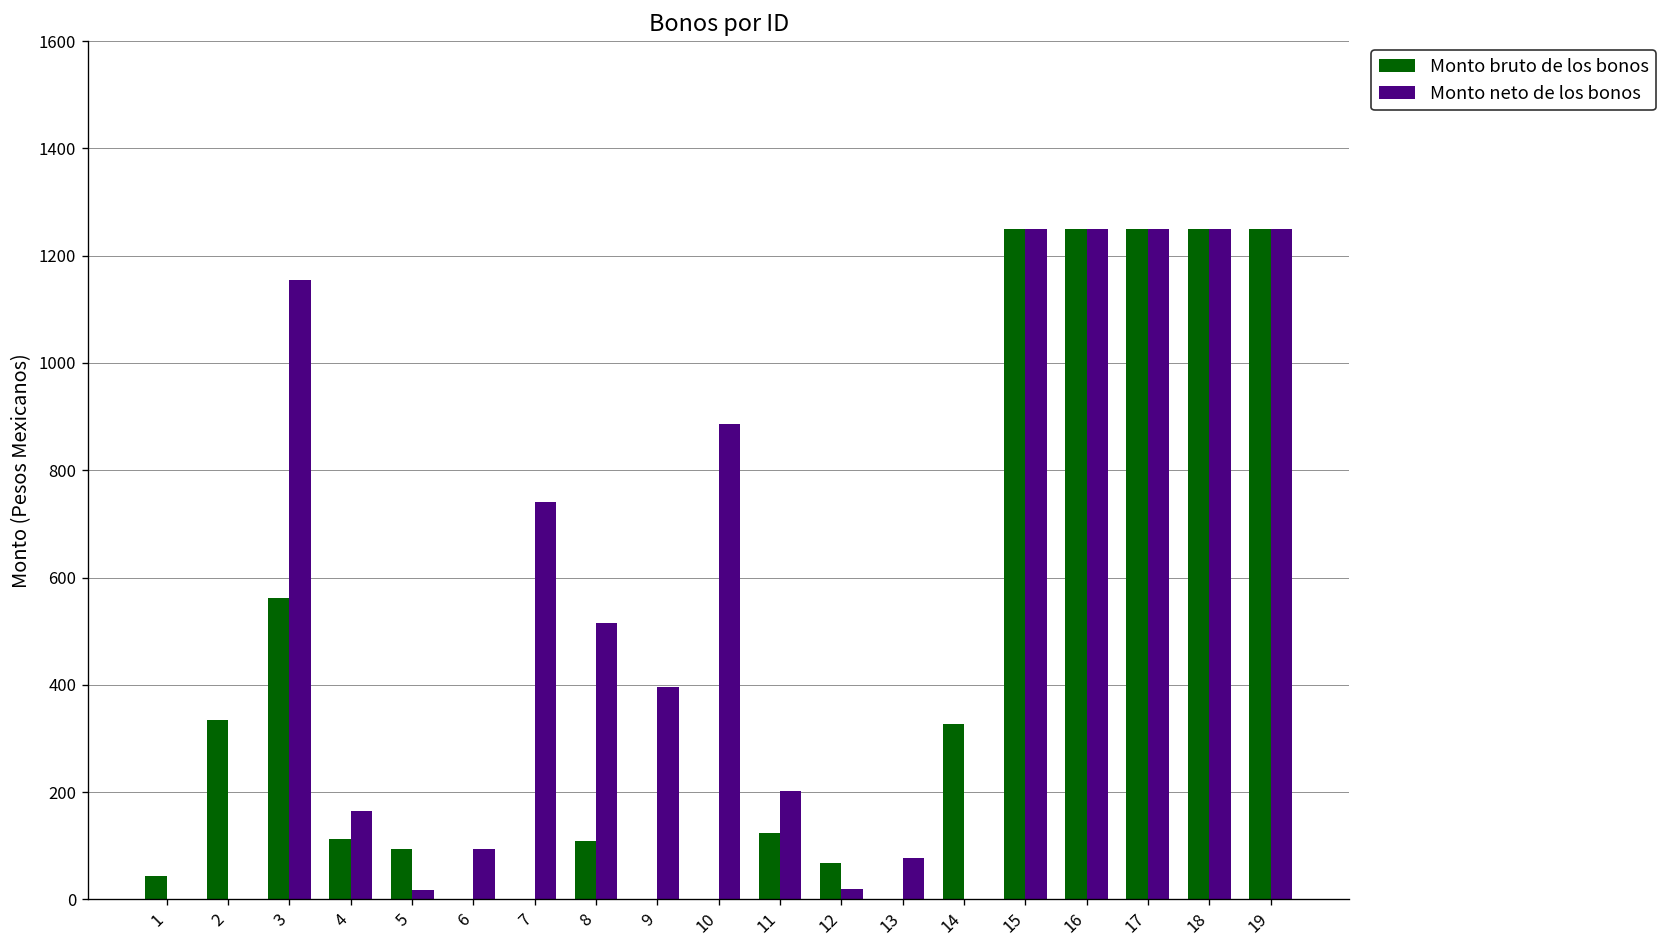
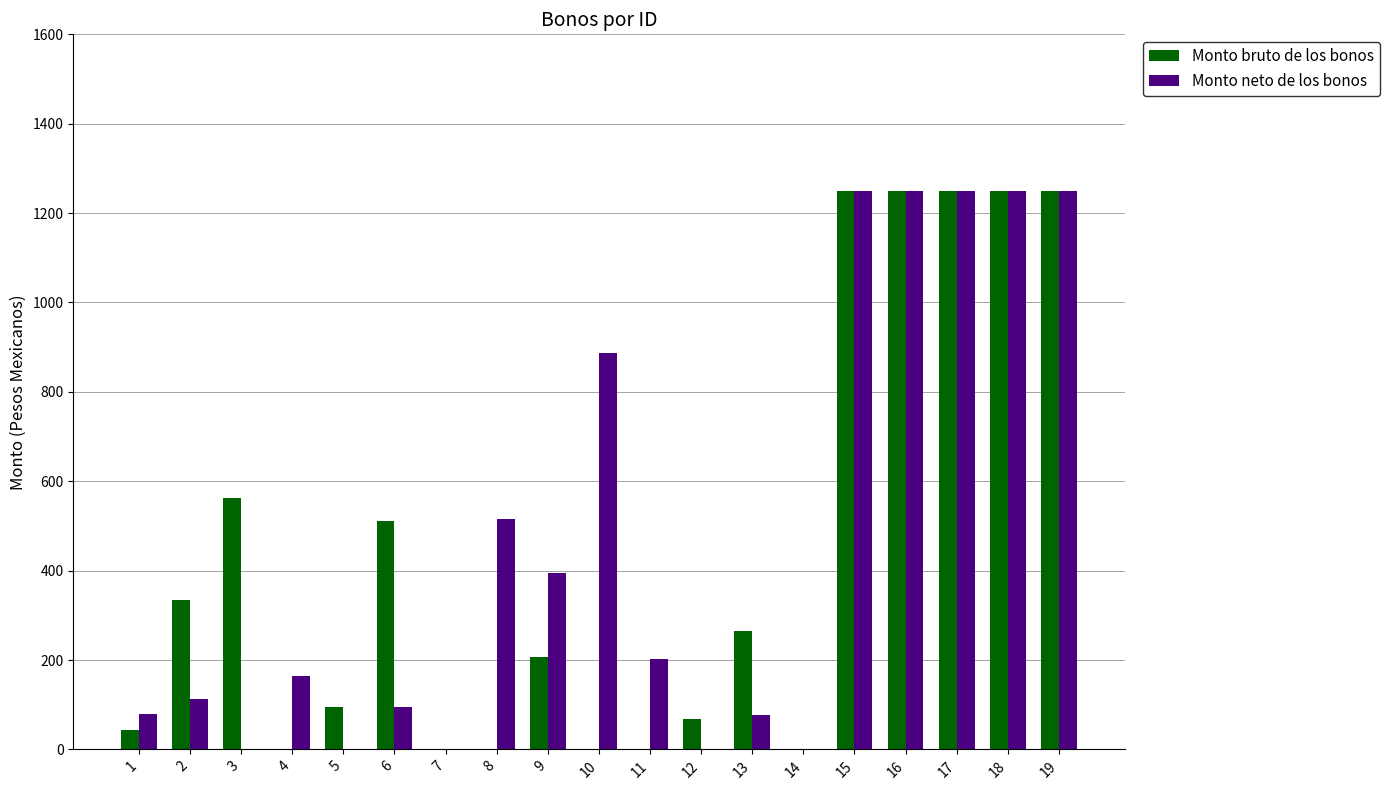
  {
    "Monto bruto de los bonos": {
      "1": 40,
      "2": 330,
      "3": 560,
-     "4": 110,
+     "4": 0,
      "5": 90,
-     "6": 0,
+     "6": 510,
      "7": 0,
-     "8": 110,
-     "9": 0,
+     "8": 0,
+     "9": 210,
      "10": 0,
-     "11": 120,
+     "11": 0,
      "12": 70,
-     "13": 0,
-     "14": 330,
+     "13": 270,
+     "14": 0,
      "15": 1250,
      "16": 1250,
      "17": 1250,
      "18": 1250,
      "19": 1250
    },
    "Monto neto de los bonos": {
-     "1": 0,
-     "2": 0,
-     "3": 1150,
+     "1": 80,
+     "2": 110,
+     "3": 0,
      "4": 170,
-     "5": 20,
+     "5": 0,
      "6": 90,
-     "7": 740,
+     "7": 0,
      "8": 520,
      "9": 400,
      "10": 890,
      "11": 200,
-     "12": 20,
+     "12": 0,
      "13": 80,
      "14": 0,
      "15": 1250,
      "16": 1250,
      "17": 1250,
      "18": 1250,
      "19": 1250
    }
  }
